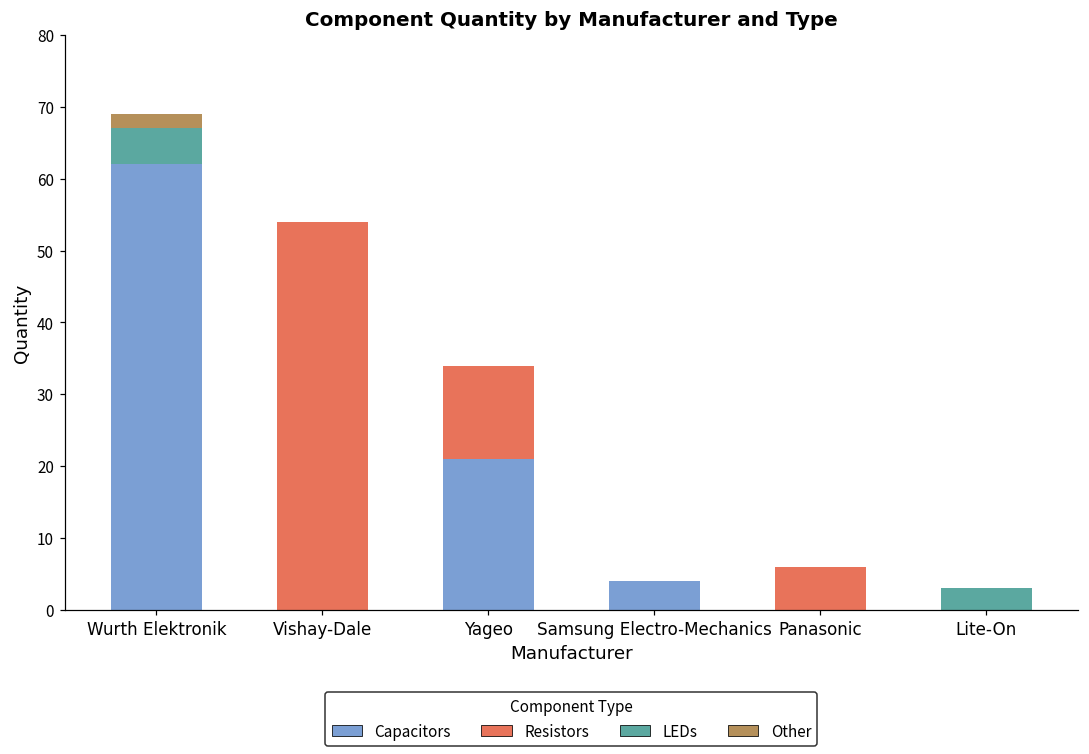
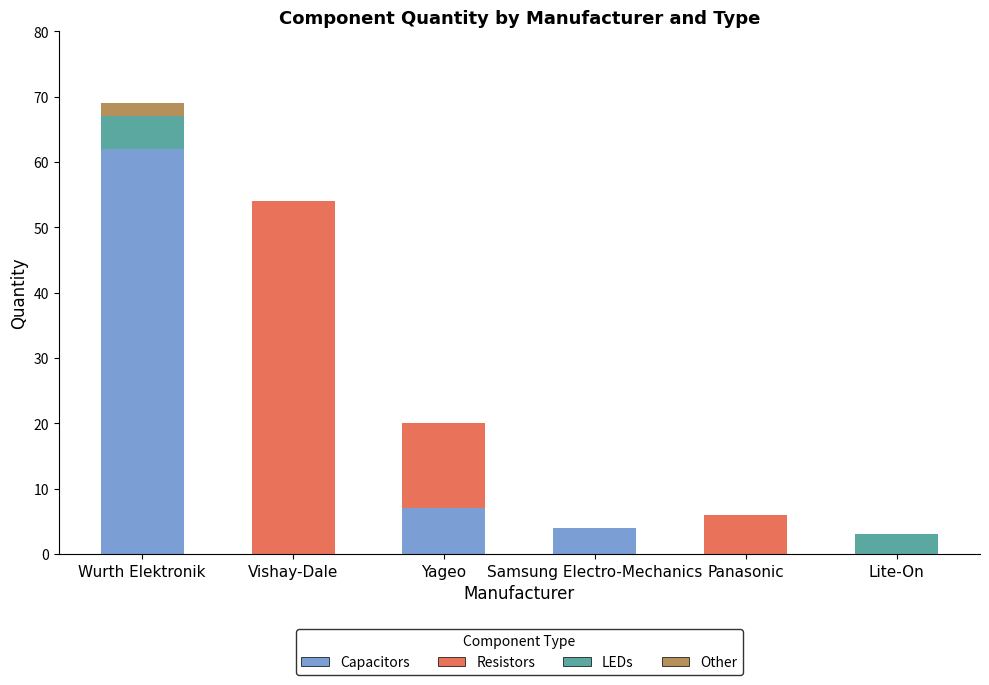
  {
    "Capacitors": {
      "Wurth Elektronik": 62,
      "Vishay-Dale": 0,
-     "Yageo": 21,
+     "Yageo": 7,
      "Samsung Electro-Mechanics": 4,
      "Panasonic": 0,
      "Lite-On": 0
    },
    "LEDs": {
      "Wurth Elektronik": 5,
      "Vishay-Dale": 0,
      "Yageo": 0,
      "Samsung Electro-Mechanics": 0,
      "Panasonic": 0,
      "Lite-On": 3
    }
  }
